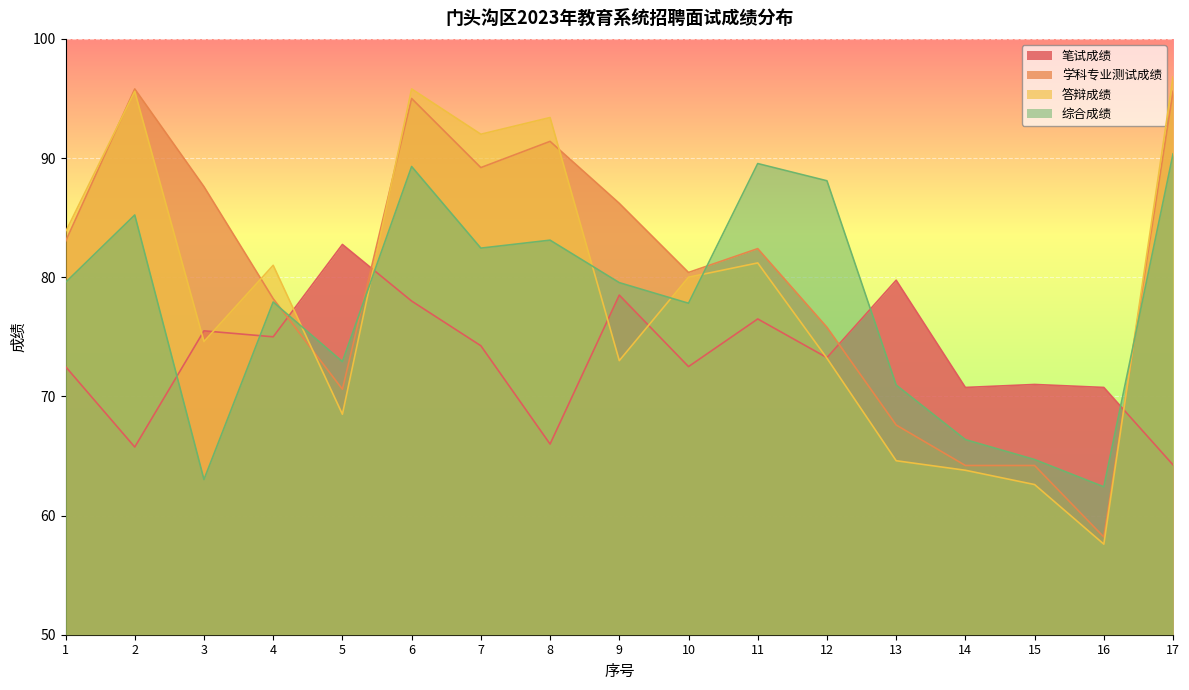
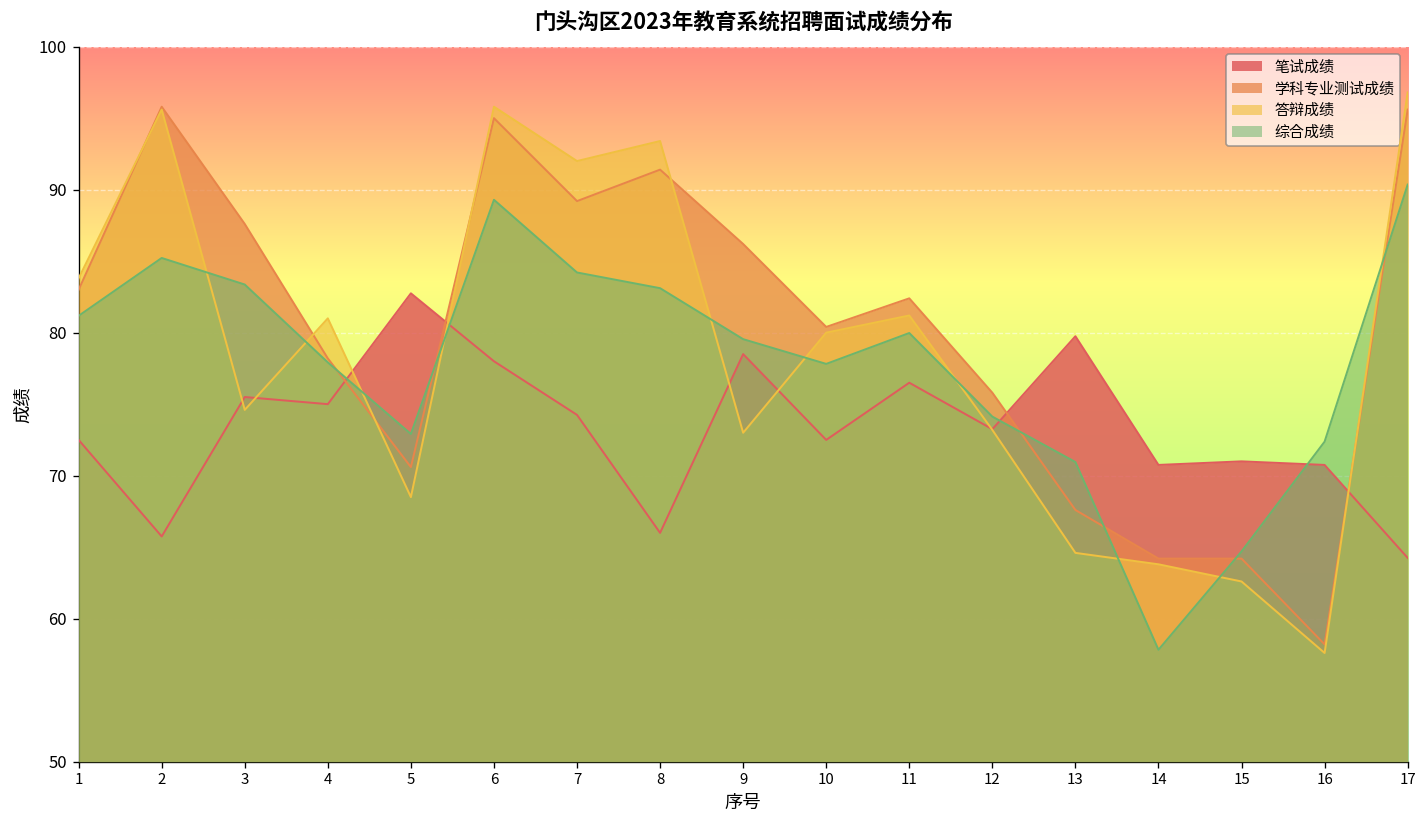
  {
    "答辩成绩": {
      "1": 83.8,
      "3": 74.6,
      "4": 81.0,
      "5": 68.5,
      "6": 95.8,
      "7": 92.0,
      "8": 93.4,
      "9": 73.0,
      "10": 80.0,
      "11": 81.2,
      "13": 64.6,
      "14": 63.8,
      "15": 62.6,
      "16": 57.6,
      "17": 96.8
    },
    "综合成绩": {
-     "1": 79.6,
+     "1": 81.2,
      "2": 85.2,
-     "3": 63.0,
+     "3": 83.4,
      "4": 77.9,
      "5": 72.9,
      "6": 89.3,
-     "7": 82.4,
+     "7": 84.2,
      "8": 83.1,
      "9": 79.5,
      "10": 77.8,
-     "11": 89.5,
-     "12": 88.1,
+     "11": 80.0,
+     "12": 74.1,
      "13": 71.0,
-     "14": 66.4,
+     "14": 57.8,
      "15": 64.7,
-     "16": 62.4,
+     "16": 72.4,
      "17": 90.4
    }
  }
